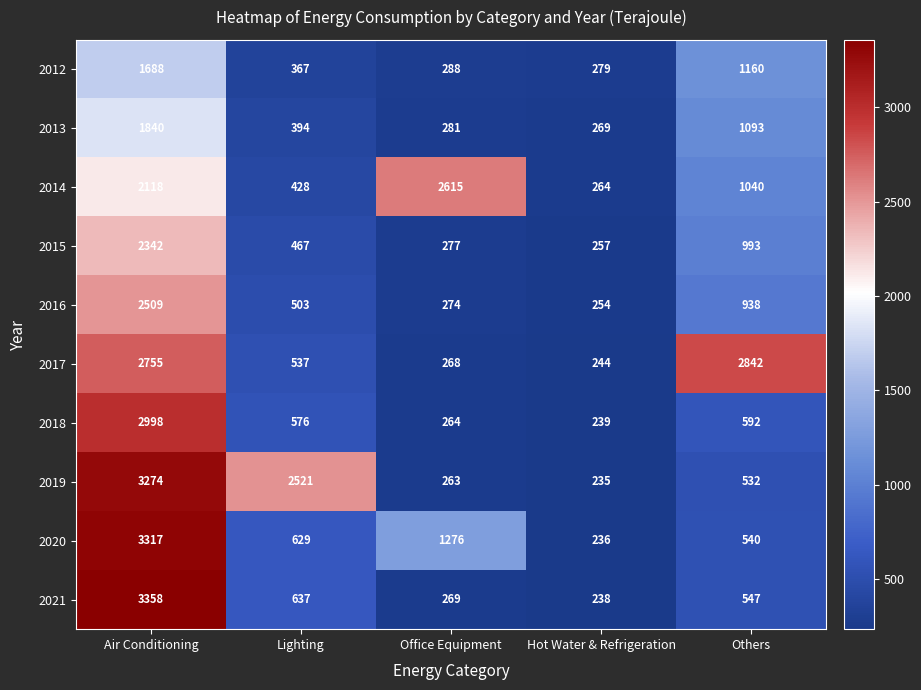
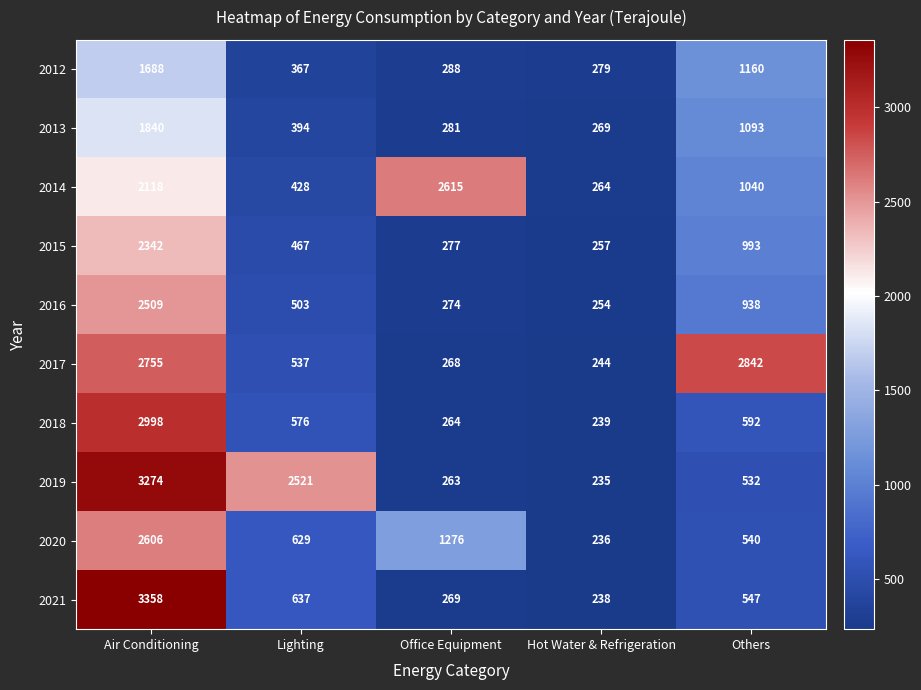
  {
    "2012": {
      "Air Conditioning": 1688,
      "Lighting": 367,
      "Office Equipment": 288,
      "Hot Water & Refrigeration": 279,
      "Others": 1160
    },
    "2013": {
      "Lighting": 394,
      "Office Equipment": 281,
      "Hot Water & Refrigeration": 269,
      "Others": 1093
    },
    "2014": {
      "Lighting": 428,
      "Office Equipment": 2615,
      "Hot Water & Refrigeration": 264,
      "Others": 1040
    },
    "2015": {
      "Air Conditioning": 2342,
      "Lighting": 467,
      "Office Equipment": 277,
      "Hot Water & Refrigeration": 257,
      "Others": 993
    },
    "2016": {
      "Air Conditioning": 2509,
      "Lighting": 503,
      "Office Equipment": 274,
      "Hot Water & Refrigeration": 254,
      "Others": 938
    },
    "2017": {
      "Air Conditioning": 2755,
      "Lighting": 537,
      "Office Equipment": 268,
      "Hot Water & Refrigeration": 244,
      "Others": 2842
    },
    "2018": {
      "Air Conditioning": 2998,
      "Lighting": 576,
      "Office Equipment": 264,
      "Hot Water & Refrigeration": 239,
      "Others": 592
    },
    "2019": {
      "Air Conditioning": 3274,
      "Lighting": 2521,
      "Office Equipment": 263,
      "Hot Water & Refrigeration": 235,
      "Others": 532
    },
    "2020": {
-     "Air Conditioning": 3317,
+     "Air Conditioning": 2606,
      "Lighting": 629,
      "Office Equipment": 1276,
      "Hot Water & Refrigeration": 236,
      "Others": 540
    },
    "2021": {
      "Air Conditioning": 3358,
      "Lighting": 637,
      "Office Equipment": 269,
      "Hot Water & Refrigeration": 238,
      "Others": 547
    }
  }
